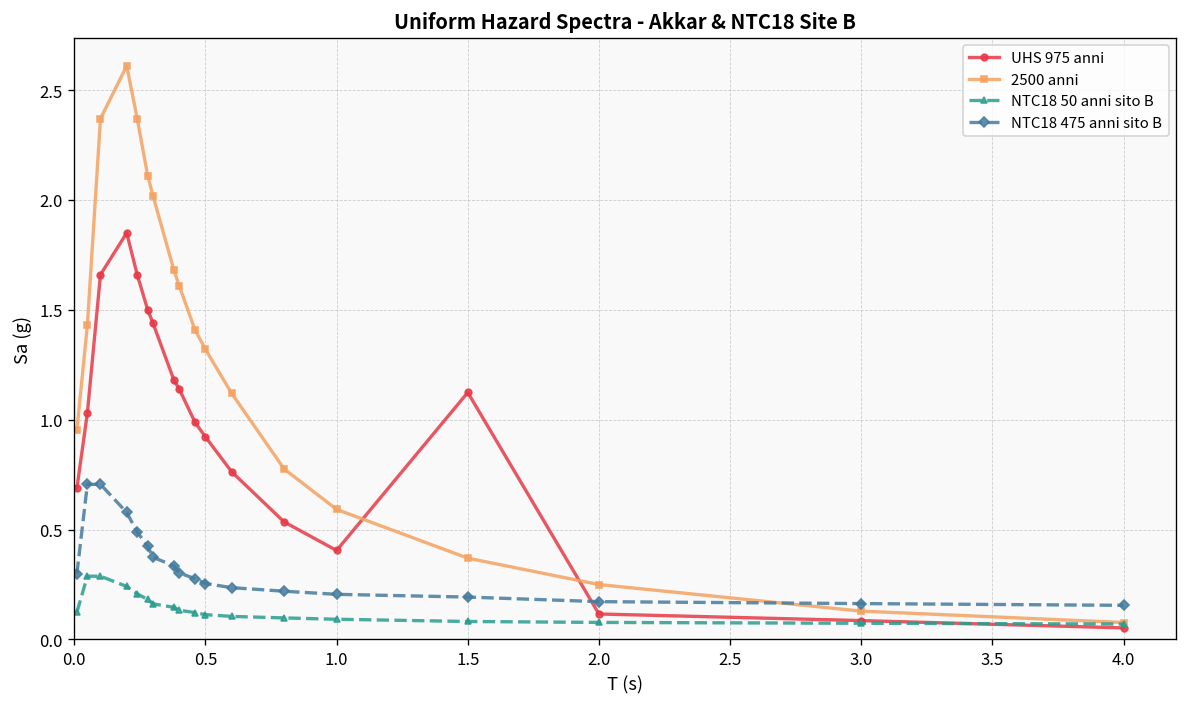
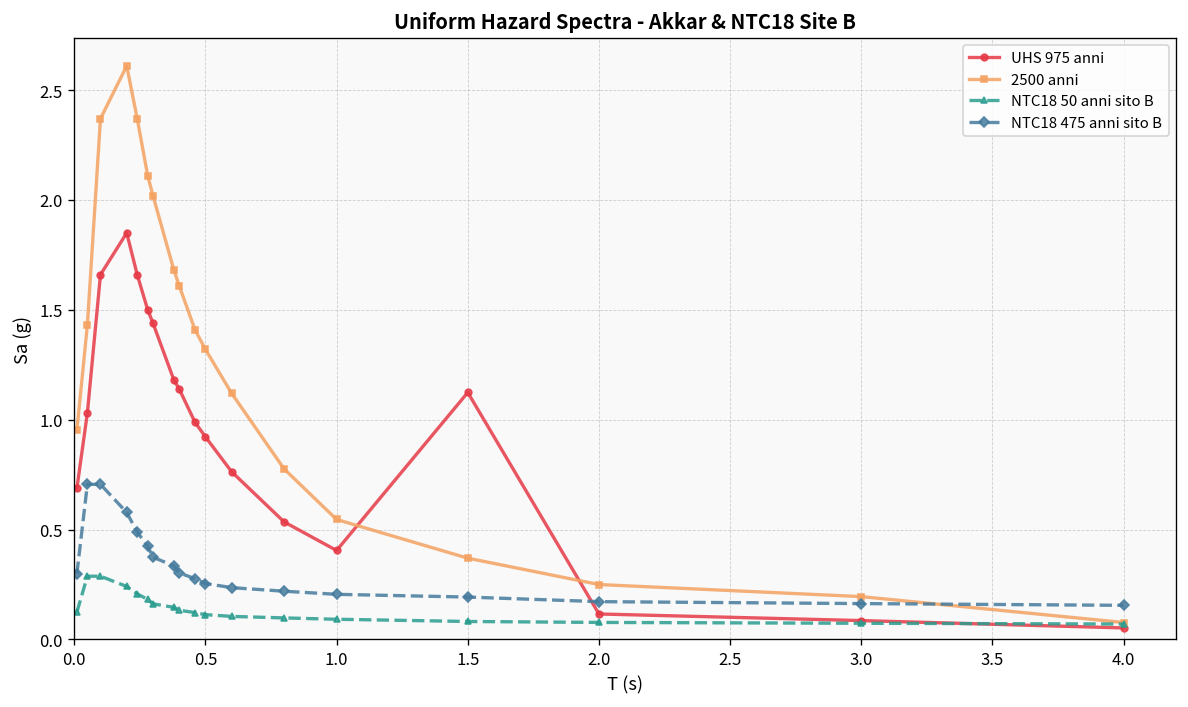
  {
    "UHS 975 anni": {
      "0.5": 0.92,
      "1.0": 0.41,
      "1.5": 1.12,
      "2.0": 0.12,
      "4.0": 0.05
    },
    "2500 anni": {
      "0.5": 1.32,
-     "1.0": 0.59,
+     "1.0": 0.55,
      "1.5": 0.37,
      "2.0": 0.25,
-     "3.0": 0.13
+     "3.0": 0.20
    }
  }
